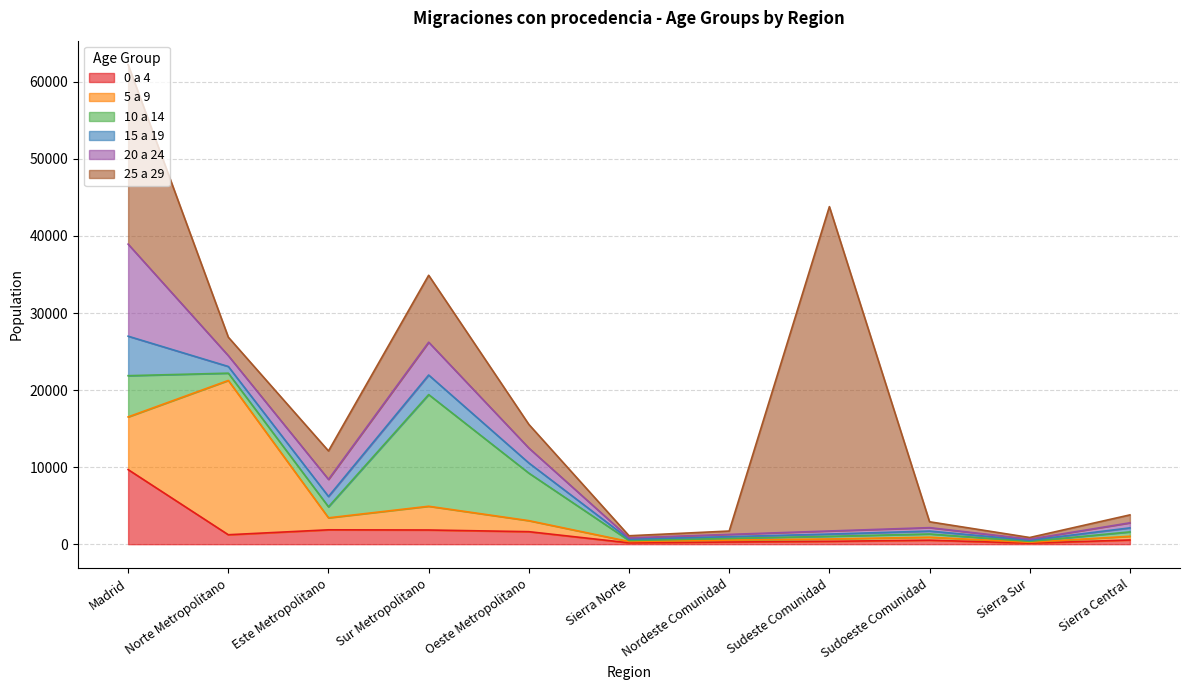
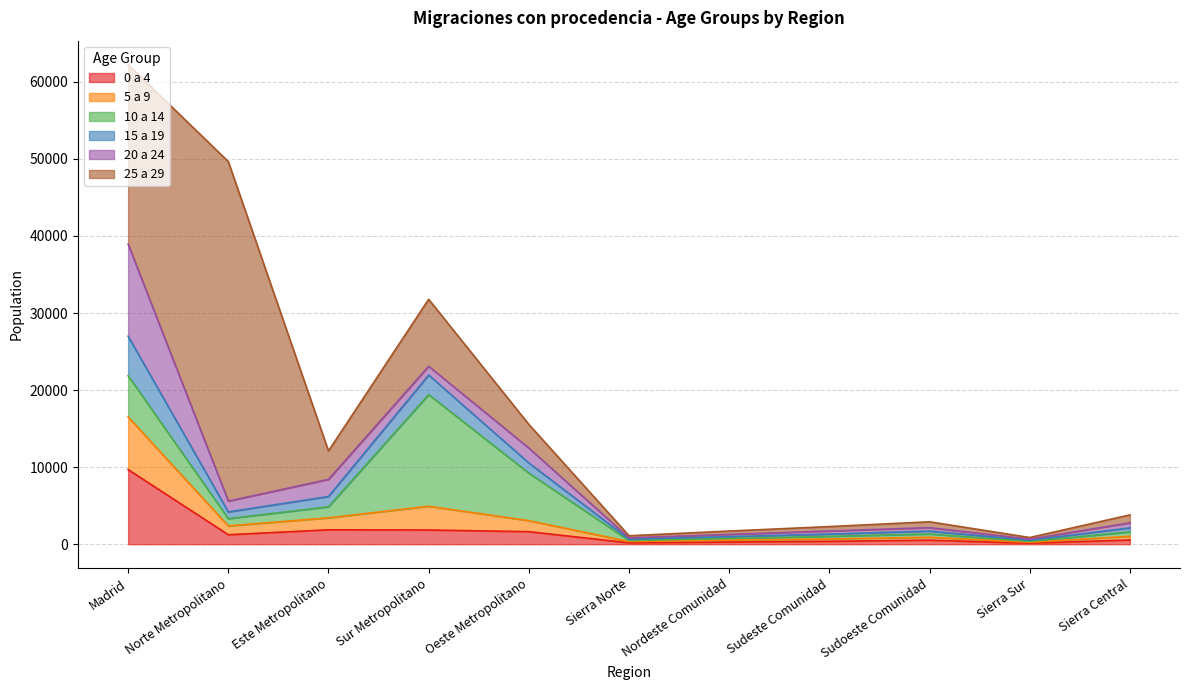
  {
    "0 a 4": {
      "Madrid": 10000,
      "Norte Metropolitano": 1000,
      "Este Metropolitano": 2000,
      "Sur Metropolitano": 2000,
      "Oeste Metropolitano": 2000,
      "Sudoeste Comunidad": 1000,
      "Sierra Central": 1000
    },
    "5 a 9": {
      "Madrid": 7000,
-     "Norte Metropolitano": 20000,
+     "Norte Metropolitano": 1000,
      "Este Metropolitano": 2000,
      "Sur Metropolitano": 3000,
      "Oeste Metropolitano": 1000,
      "Sudoeste Comunidad": 0,
      "Sierra Central": 0
    },
    "10 a 14": {
      "Madrid": 5000,
      "Norte Metropolitano": 1000,
      "Este Metropolitano": 1000,
      "Sur Metropolitano": 14000,
      "Oeste Metropolitano": 6000,
      "Sudoeste Comunidad": 0,
      "Sierra Central": 1000
    },
    "15 a 19": {
      "Madrid": 5000,
      "Norte Metropolitano": 1000,
      "Este Metropolitano": 1000,
      "Sur Metropolitano": 3000,
      "Oeste Metropolitano": 1000,
      "Sudoeste Comunidad": 0,
      "Sierra Central": 1000
    },
    "20 a 24": {
      "Madrid": 12000,
      "Norte Metropolitano": 1000,
      "Este Metropolitano": 2000,
-     "Sur Metropolitano": 4000,
+     "Sur Metropolitano": 1000,
      "Oeste Metropolitano": 2000,
      "Sudeste Comunidad": 0,
      "Sudoeste Comunidad": 0,
      "Sierra Central": 1000
    },
    "25 a 29": {
-     "Norte Metropolitano": 2000,
+     "Norte Metropolitano": 44000,
      "Este Metropolitano": 4000,
      "Sur Metropolitano": 9000,
      "Oeste Metropolitano": 3000,
      "Nordeste Comunidad": 0,
-     "Sudeste Comunidad": 42000,
+     "Sudeste Comunidad": 1000,
      "Sudoeste Comunidad": 1000,
      "Sierra Central": 1000
    }
  }
